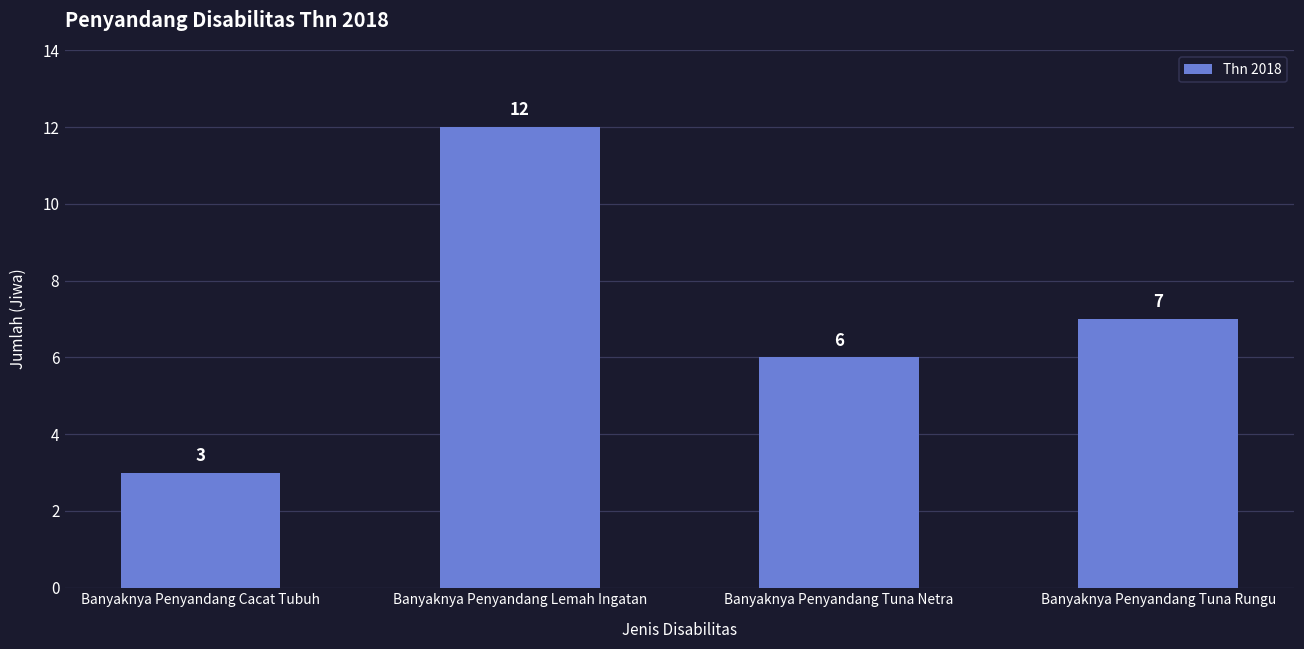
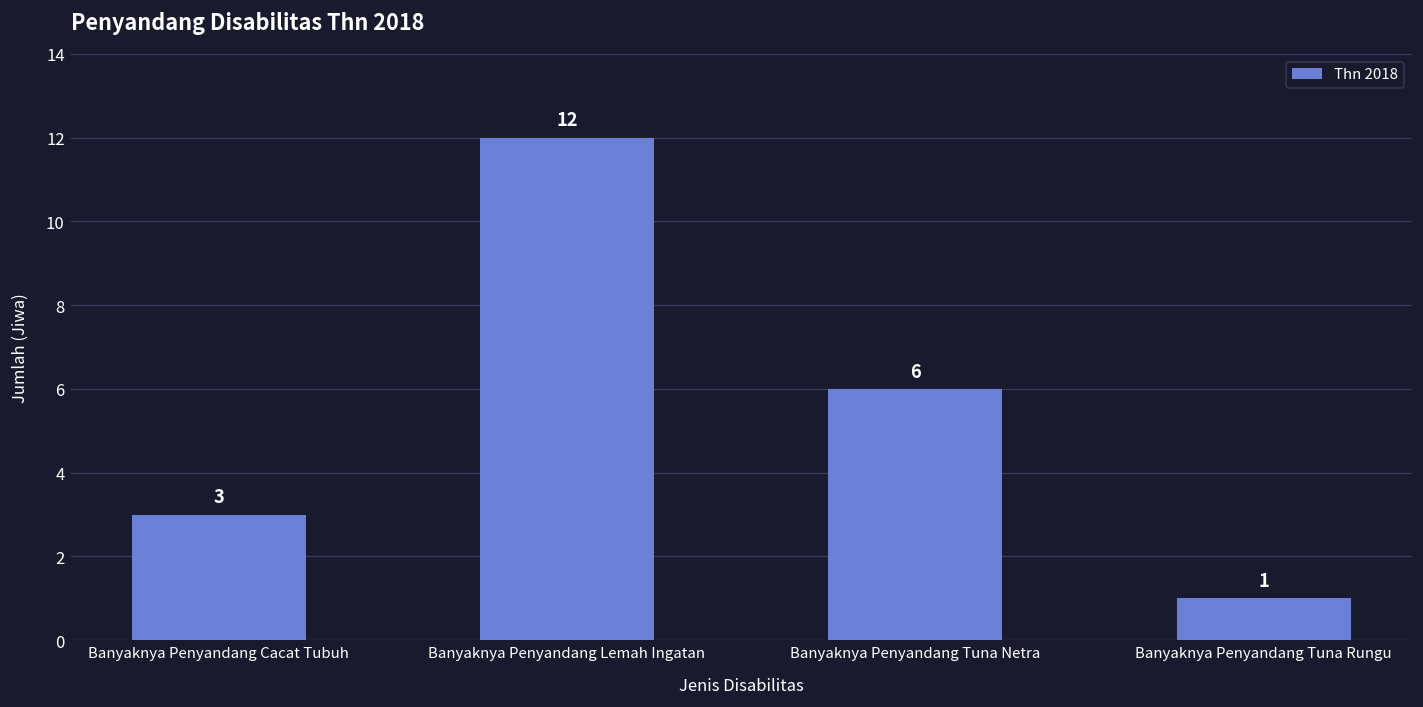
  {
    "Banyaknya Penyandang Cacat Tubuh": 3,
    "Banyaknya Penyandang Lemah Ingatan": 12,
    "Banyaknya Penyandang Tuna Netra": 6,
-   "Banyaknya Penyandang Tuna Rungu": 7
+   "Banyaknya Penyandang Tuna Rungu": 1
  }
